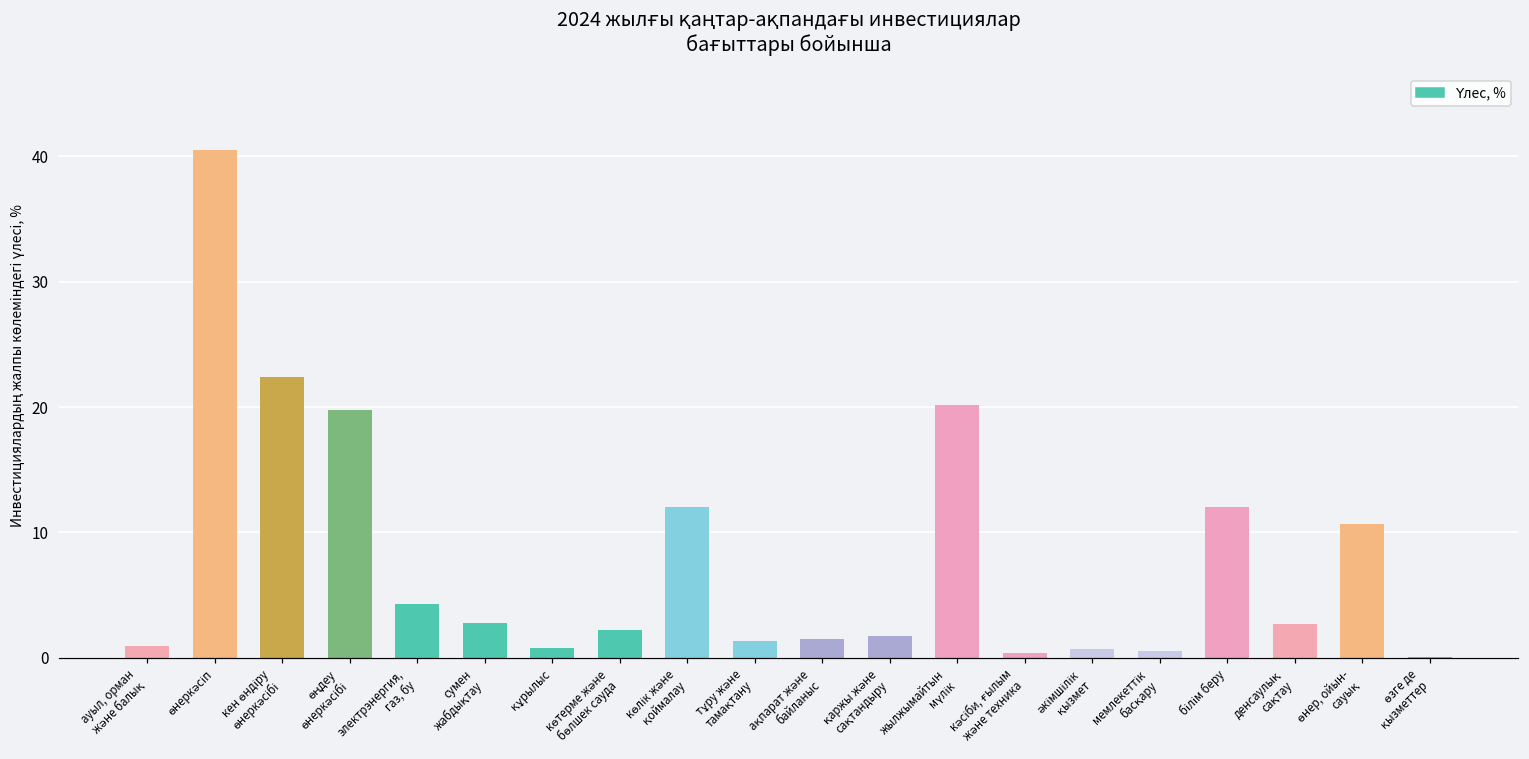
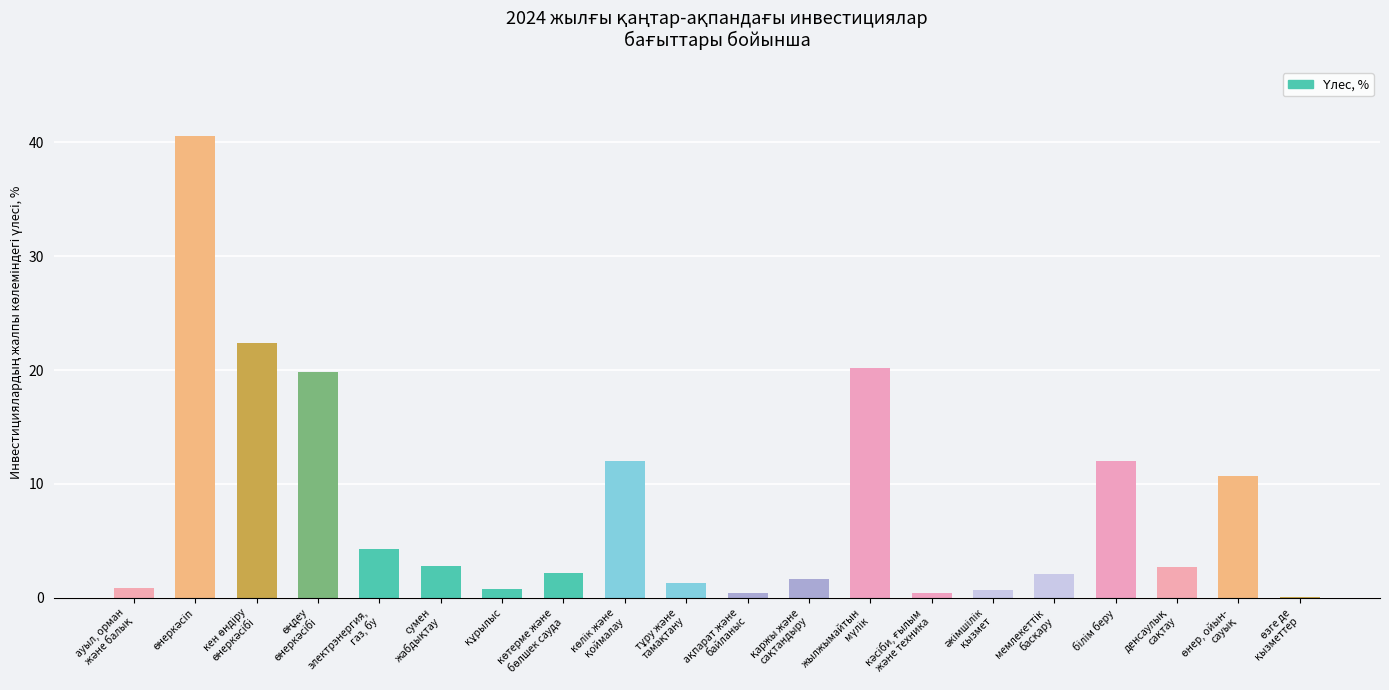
  {
    "ауыл, орман және балық": 0.9,
    "өнеркәсіп": 40.5,
    "кен өндіру өнеркәсібі": 22.4,
    "өңдеу өнеркәсібі": 19.8,
    "электрэнергия, газ, бу": 4.3,
    "сумен жабдықтау": 2.8,
    "құрылыс": 0.8,
    "көтерме және бөлшек сауда": 2.2,
    "көлік және қоймалау": 12.0,
    "тұру және тамақтану": 1.3,
-   "ақпарат және байланыс": 1.5,
+   "ақпарат және байланыс": 0.4,
    "қаржы және сақтандыру": 1.7,
    "жылжымайтын мүлік": 20.2,
    "кәсіби, ғылым және техника": 0.4,
    "әкімшілік қызмет": 0.7,
-   "мемлекеттік басқару": 0.5,
+   "мемлекеттік басқару": 2.1,
    "білім беру": 12.0,
    "денсаулық сақтау": 2.7,
    "өнер, ойын- сауық": 10.7
  }
